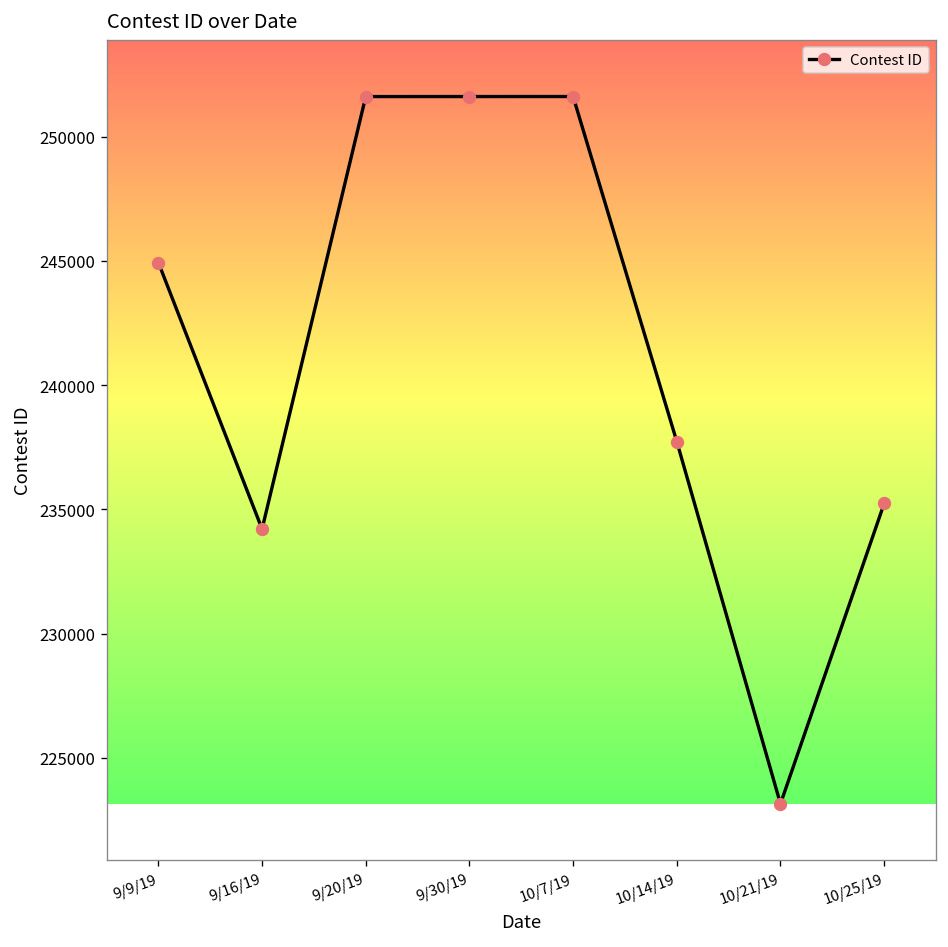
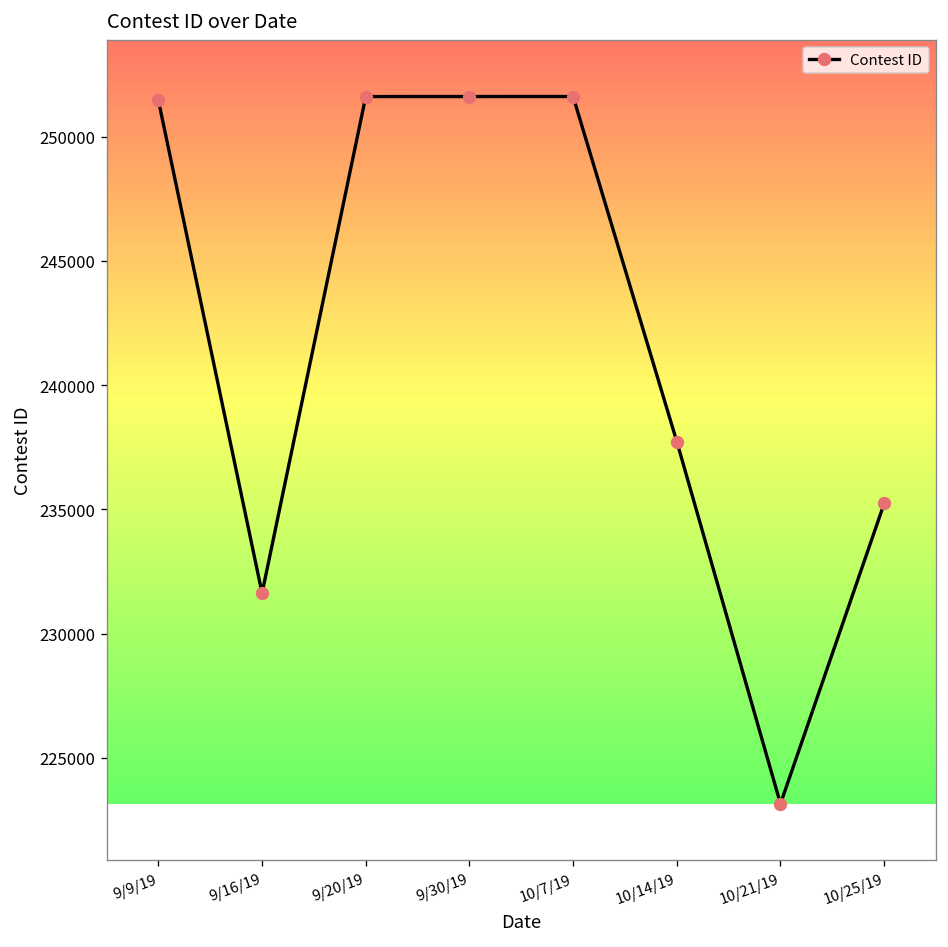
  {
-   "9/9/19": 244900,
-   "9/16/19": 234200,
+   "9/9/19": 251500,
+   "9/16/19": 231600,
    "9/20/19": 251600,
    "9/30/19": 251600,
    "10/7/19": 251600,
    "10/14/19": 237700,
    "10/21/19": 223200,
    "10/25/19": 235200
  }
